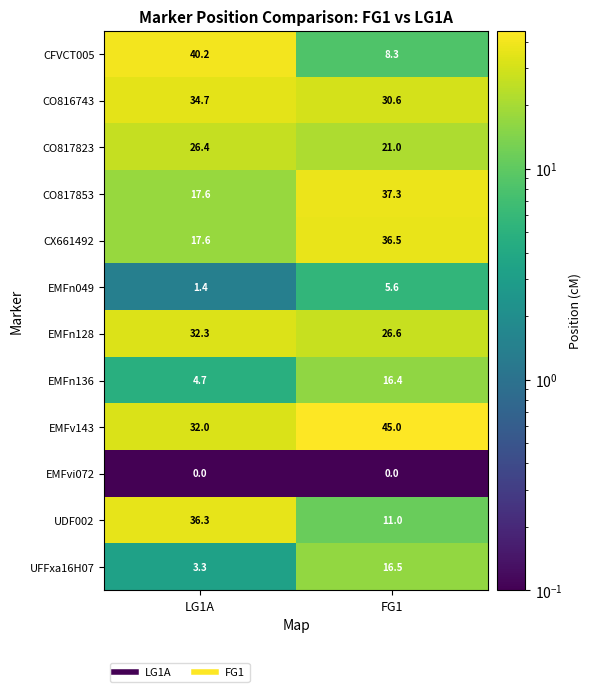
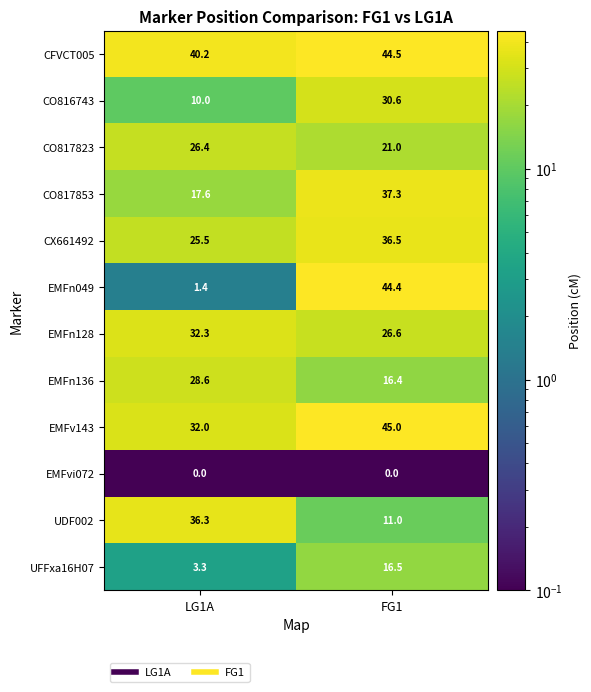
  {
    "CFVCT005": {
      "LG1A": 40.2,
-     "FG1": 8.3
+     "FG1": 44.5
    },
    "CO816743": {
-     "LG1A": 34.7,
+     "LG1A": 10.0,
      "FG1": 30.6
    },
    "CO817823": {
      "LG1A": 26.4,
      "FG1": 21.0
    },
    "CO817853": {
      "LG1A": 17.6,
      "FG1": 37.3
    },
    "CX661492": {
-     "LG1A": 17.6,
+     "LG1A": 25.5,
      "FG1": 36.5
    },
    "EMFn049": {
      "LG1A": 1.4,
-     "FG1": 5.6
+     "FG1": 44.4
    },
    "EMFn128": {
      "LG1A": 32.3,
      "FG1": 26.6
    },
    "EMFn136": {
-     "LG1A": 4.7,
+     "LG1A": 28.6,
      "FG1": 16.4
    },
    "EMFv143": {
      "LG1A": 32.0,
      "FG1": 45.0
    },
    "EMFvi072": {
      "LG1A": 0.0,
      "FG1": 0.0
    },
    "UDF002": {
      "LG1A": 36.3,
      "FG1": 11.0
    },
    "UFFxa16H07": {
      "LG1A": 3.3,
      "FG1": 16.5
    }
  }
